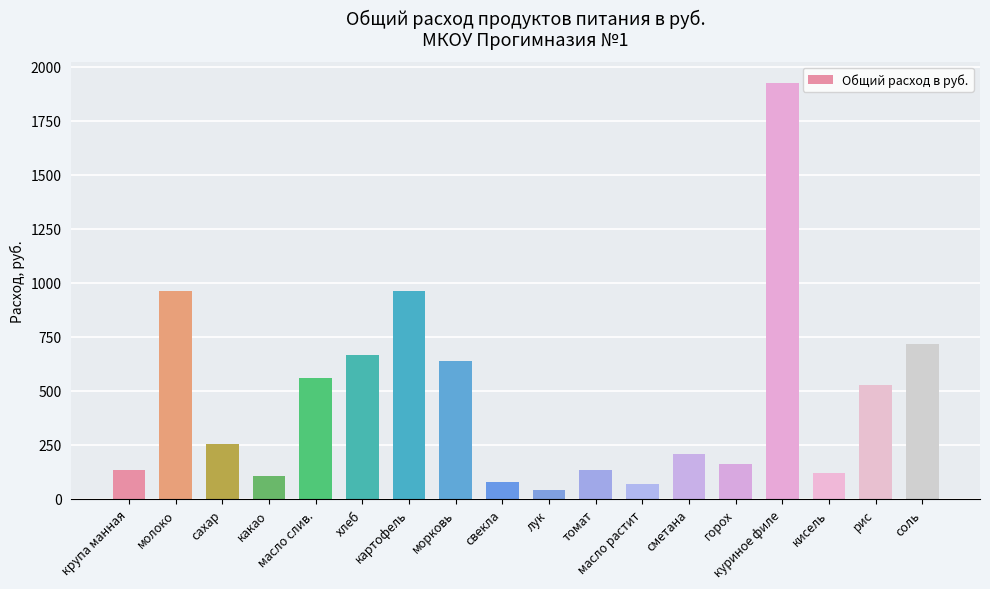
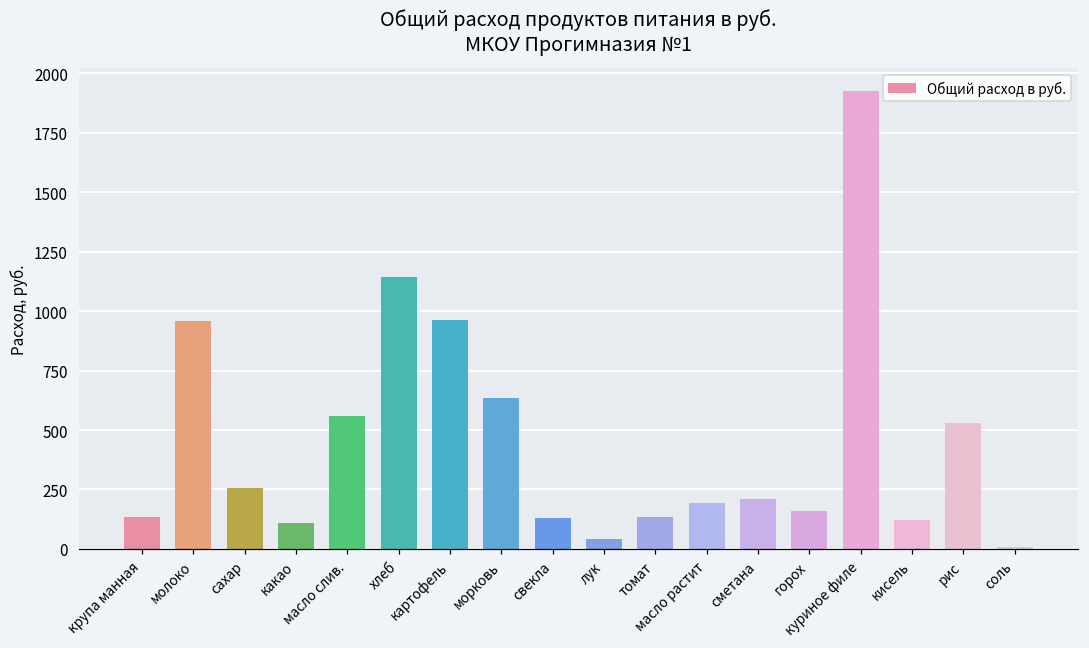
  {
    "крупа манная": 130,
    "молоко": 960,
    "сахар": 260,
    "какао": 110,
    "масло слив.": 560,
-   "хлеб": 670,
+   "хлеб": 1140,
    "картофель": 960,
    "морковь": 640,
-   "свекла": 80,
+   "свекла": 130,
    "лук": 40,
    "томат": 130,
-   "масло растит": 70,
+   "масло растит": 190,
    "сметана": 210,
    "горох": 160,
    "куриное филе": 1930,
    "кисель": 120,
    "рис": 530,
-   "соль": 720
+   "соль": 10
  }
